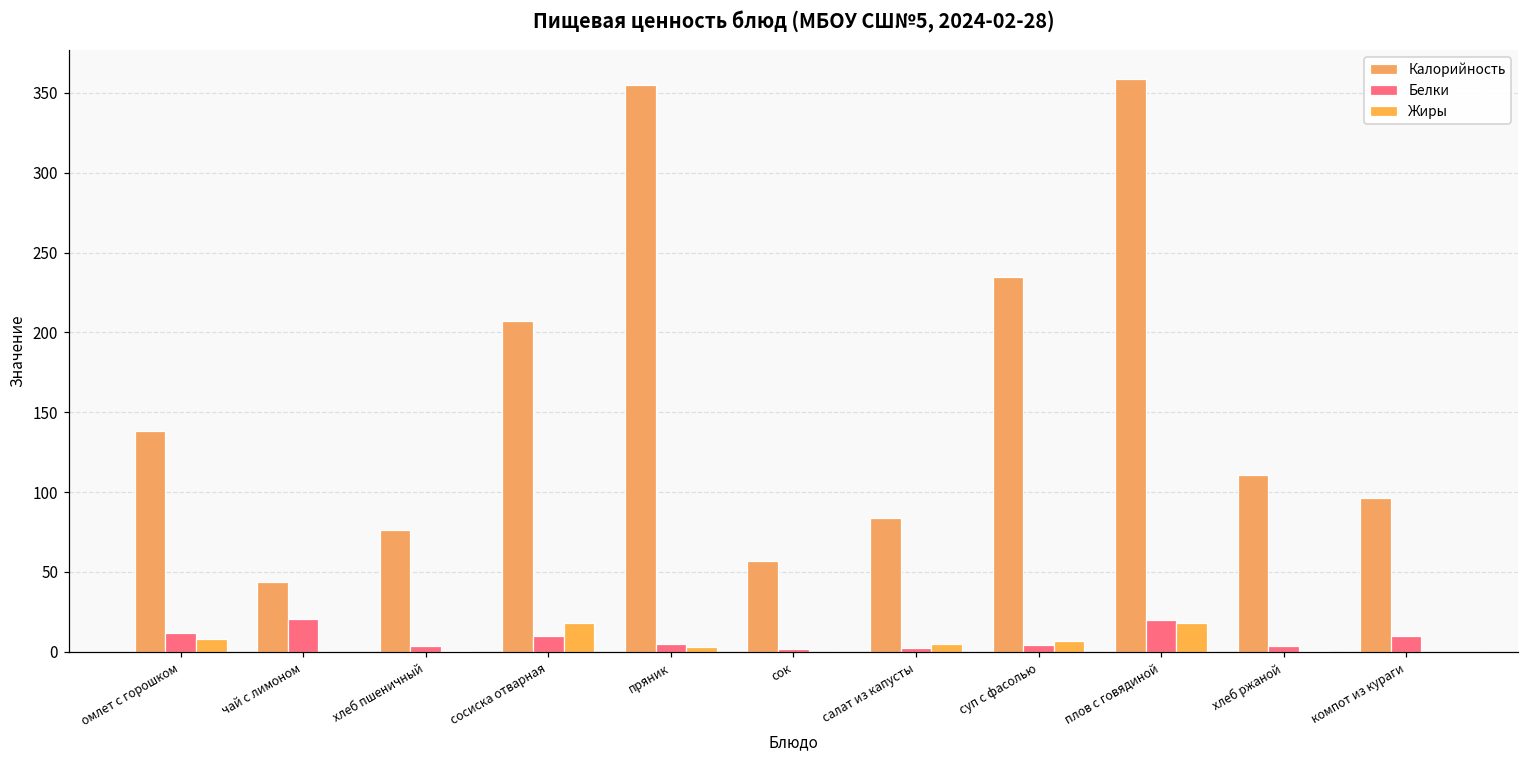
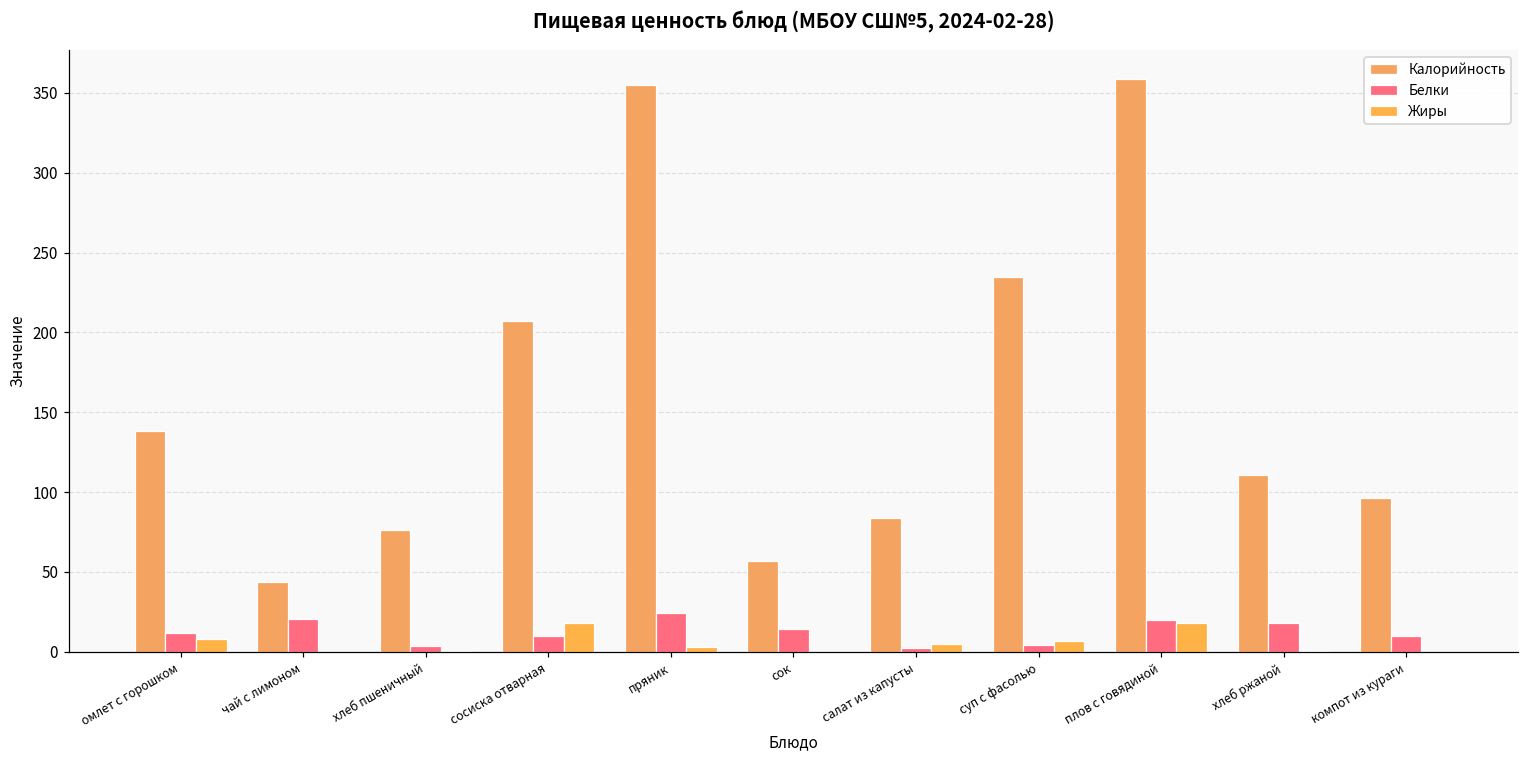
  {
    "Белки": {
      "омлет с горошком": 12,
      "чай с лимоном": 20,
      "хлеб пшеничный": 3,
      "сосиска отварная": 10,
-     "пряник": 5,
-     "сок": 2,
+     "пряник": 24,
+     "сок": 14,
      "салат из капусты": 2,
      "суп с фасолью": 4,
      "плов с говядиной": 20,
-     "хлеб ржаной": 4,
+     "хлеб ржаной": 18,
      "компот из кураги": 10
    }
  }
